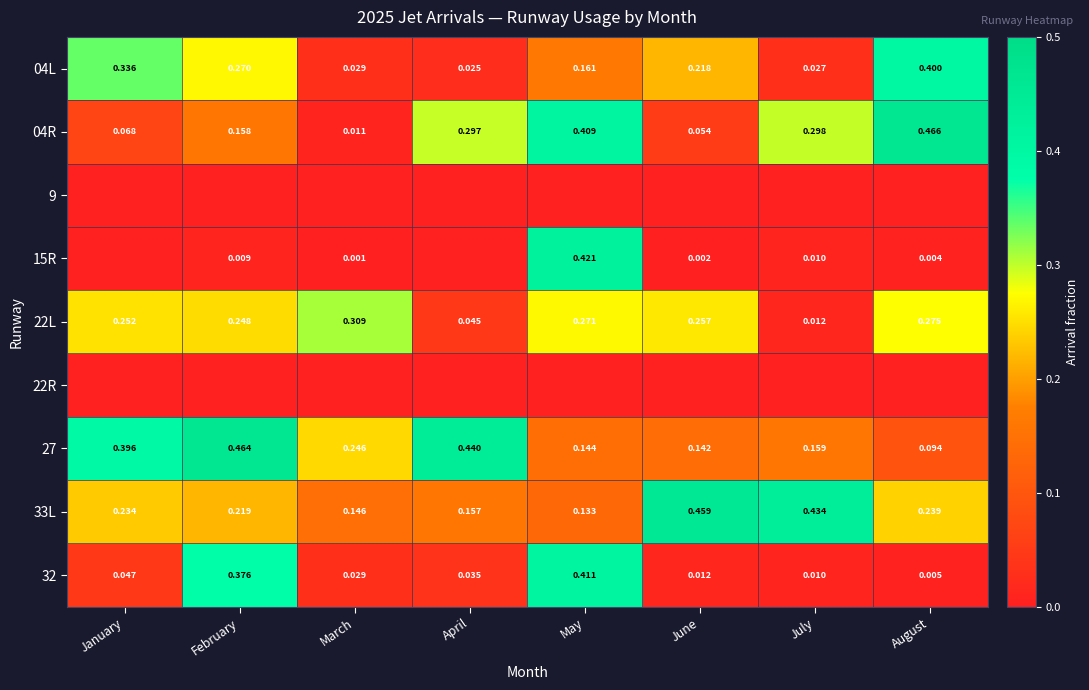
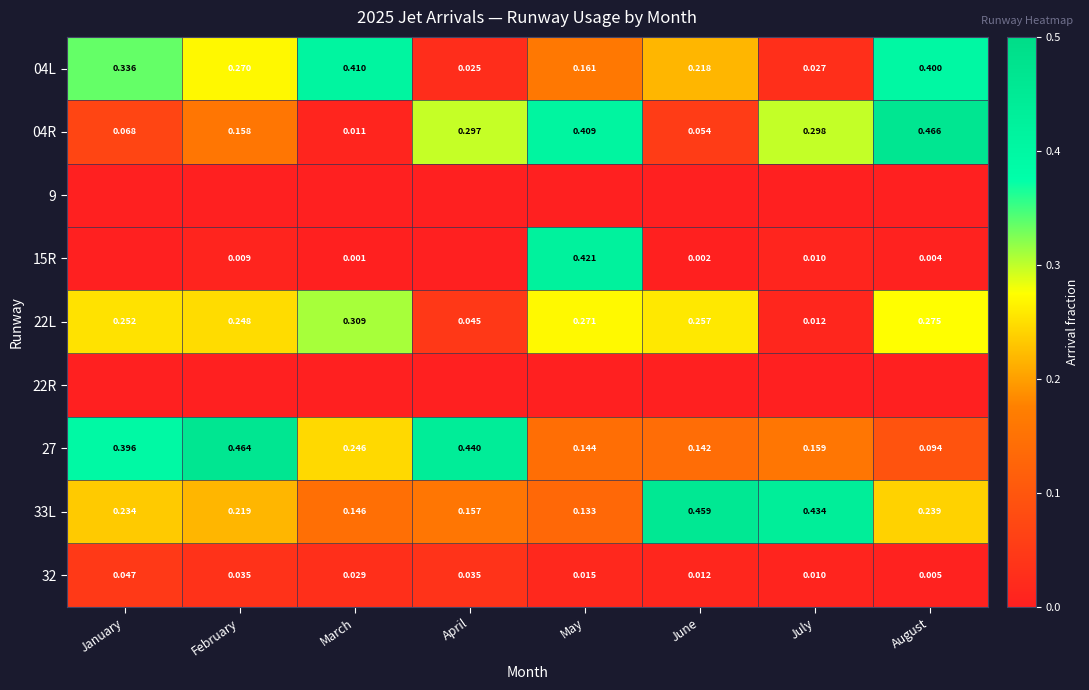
  {
    "04L": {
      "January": 0.336,
      "February": 0.270,
-     "March": 0.029,
+     "March": 0.410,
      "April": 0.025,
      "May": 0.161,
      "June": 0.218,
      "July": 0.027,
      "August": 0.400
    },
    "04R": {
      "January": 0.068,
      "February": 0.158,
      "March": 0.011,
      "April": 0.297,
      "May": 0.409,
      "June": 0.054,
      "July": 0.298,
      "August": 0.466
    },
    "15R": {
      "February": 0.009,
      "March": 0.001,
      "May": 0.421,
      "June": 0.002,
      "July": 0.010,
      "August": 0.004
    },
    "22L": {
      "January": 0.252,
      "February": 0.248,
      "March": 0.309,
      "April": 0.045,
      "May": 0.271,
      "June": 0.257,
      "July": 0.012,
      "August": 0.275
    },
    "27": {
      "January": 0.396,
      "February": 0.464,
      "March": 0.246,
      "April": 0.440,
      "May": 0.144,
      "June": 0.142,
      "July": 0.159,
      "August": 0.094
    },
    "33L": {
      "January": 0.234,
      "February": 0.219,
      "March": 0.146,
      "April": 0.157,
      "May": 0.133,
      "June": 0.459,
      "July": 0.434,
      "August": 0.239
    },
    "32": {
      "January": 0.047,
-     "February": 0.376,
+     "February": 0.035,
      "March": 0.029,
      "April": 0.035,
-     "May": 0.411,
+     "May": 0.015,
      "June": 0.012,
      "July": 0.010,
      "August": 0.005
    }
  }
